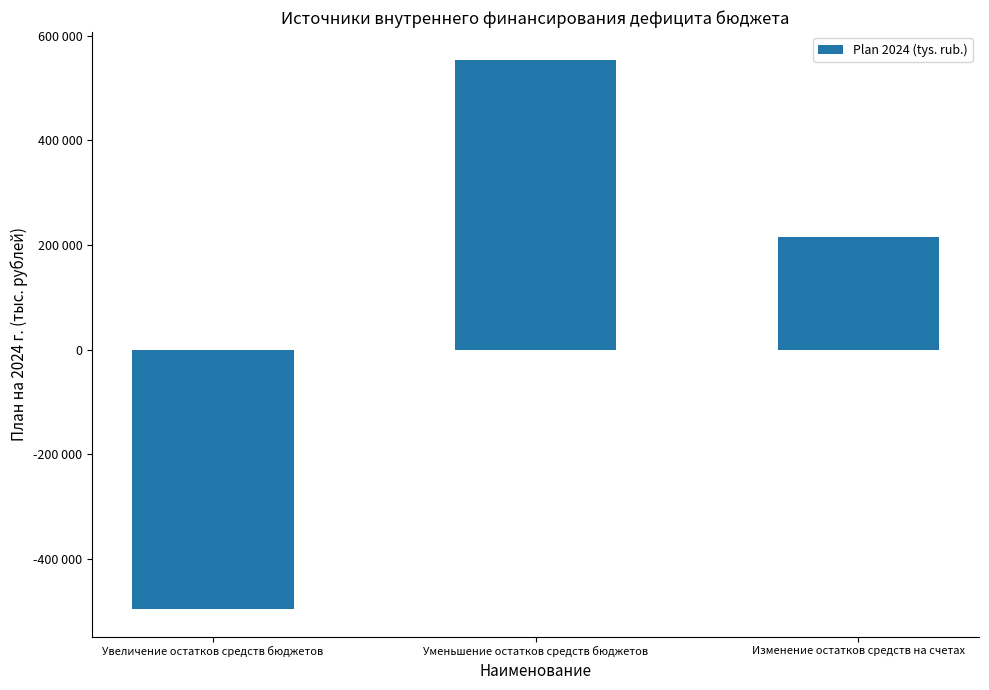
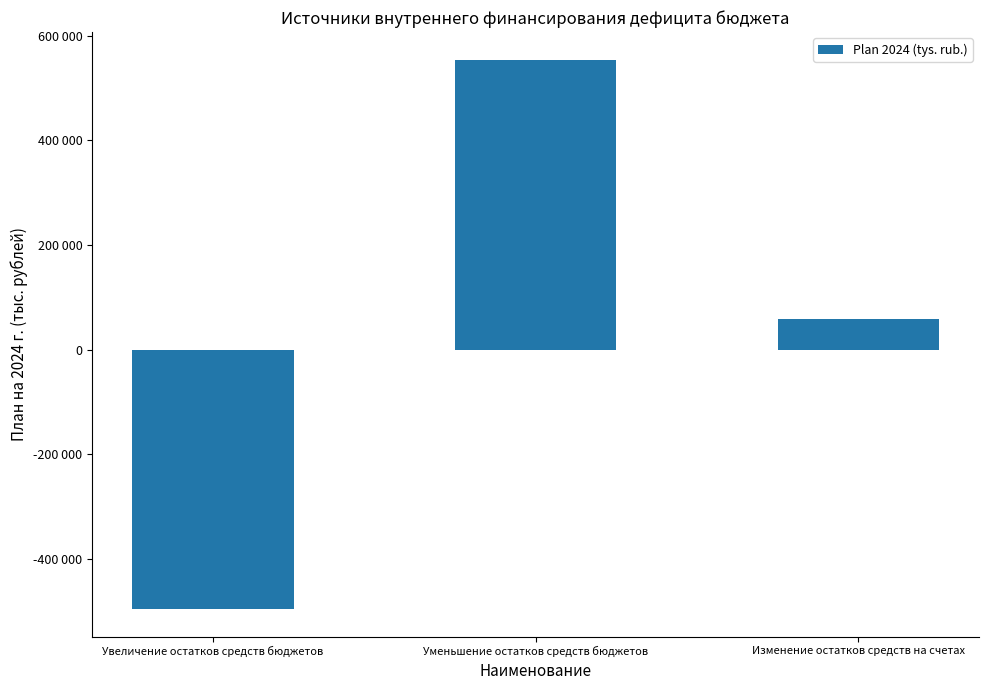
  {
    "Увеличение остатков средств бюджетов": -500000,
    "Уменьшение остатков средств бюджетов": 550000,
-   "Изменение остатков средств на счетах": 210000
+   "Изменение остатков средств на счетах": 60000
  }
